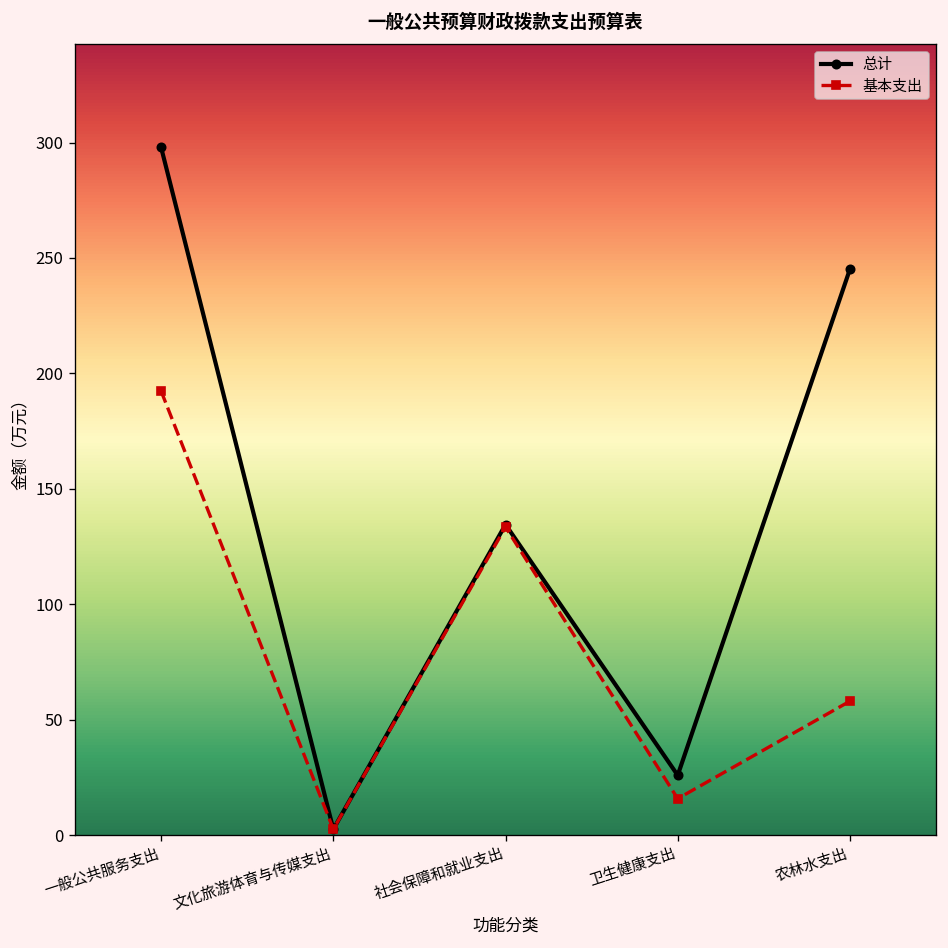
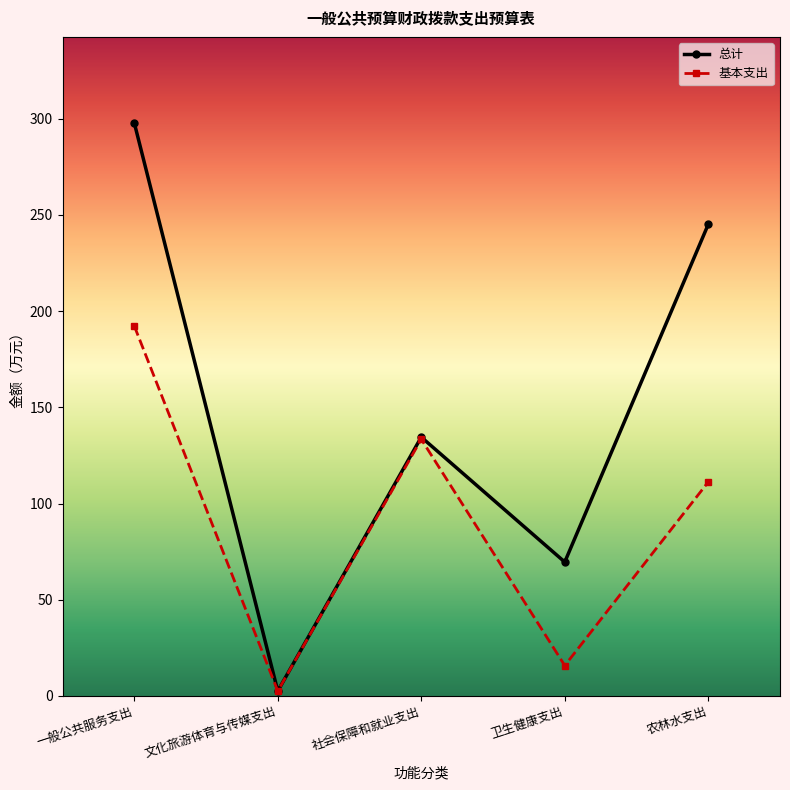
  {
    "总计": {
      "一般公共服务支出": 298,
-     "卫生健康支出": 26,
+     "卫生健康支出": 70,
      "农林水支出": 245
    },
    "基本支出": {
      "一般公共服务支出": 192,
      "卫生健康支出": 16,
-     "农林水支出": 58
+     "农林水支出": 111
    }
  }
